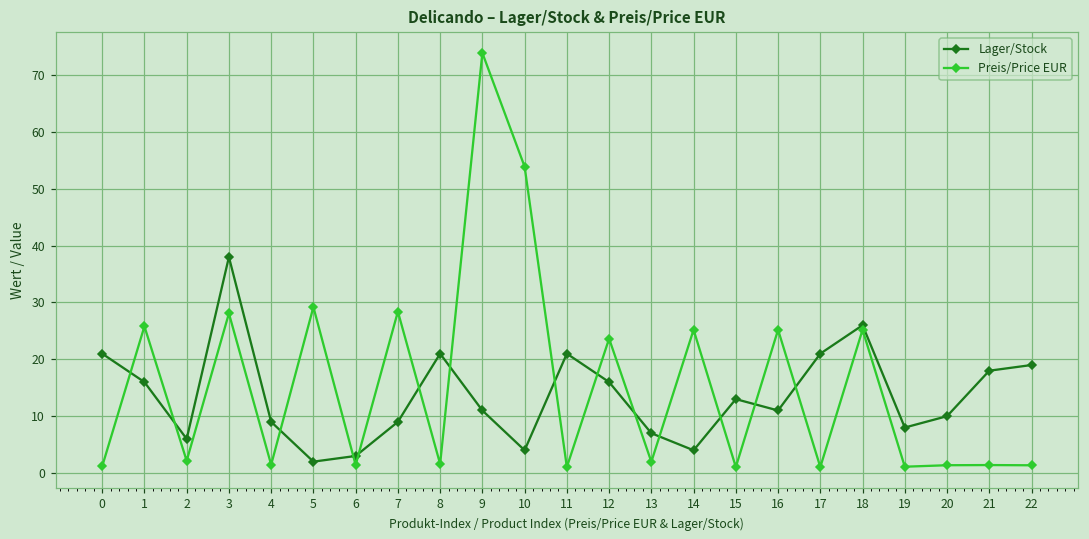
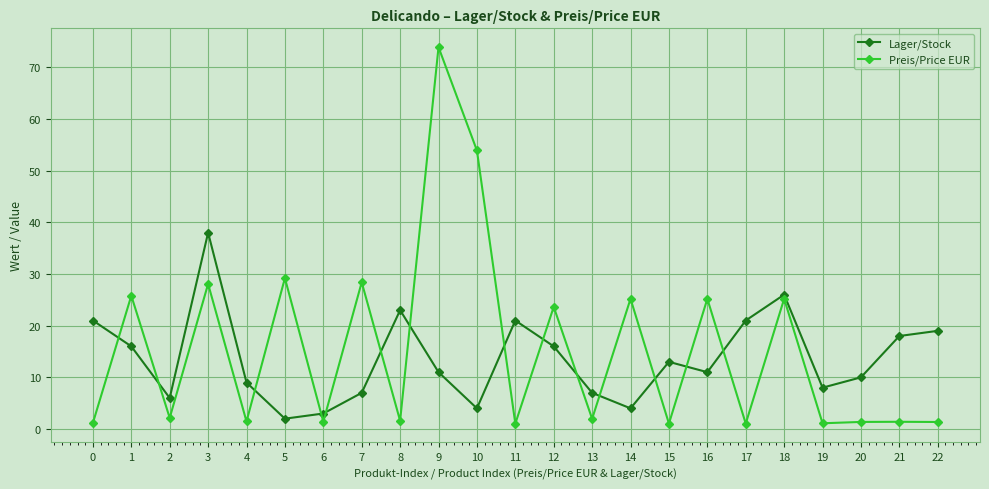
  {
    "Lager/Stock": {
      "0": 21,
      "1": 16,
      "2": 6,
      "3": 38,
      "4": 9,
      "5": 2,
      "6": 3,
-     "7": 9,
-     "8": 21,
+     "7": 7,
+     "8": 23,
      "9": 11,
      "10": 4,
      "11": 21,
      "12": 16,
      "13": 7,
      "14": 4,
      "15": 13,
      "16": 11,
      "17": 21,
      "18": 26,
      "19": 8,
      "20": 10,
      "21": 18,
      "22": 19
    },
    "Preis/Price EUR": {
      "0": 1,
      "1": 26,
      "2": 2,
      "3": 28,
      "4": 1,
      "5": 29,
      "6": 1,
      "7": 28,
      "8": 2,
      "9": 74,
      "10": 54,
      "11": 1,
      "12": 24,
      "13": 2,
      "14": 25,
      "15": 1,
      "16": 25,
      "17": 1,
      "18": 25,
      "19": 1,
      "20": 1,
      "21": 1,
      "22": 1
    }
  }
